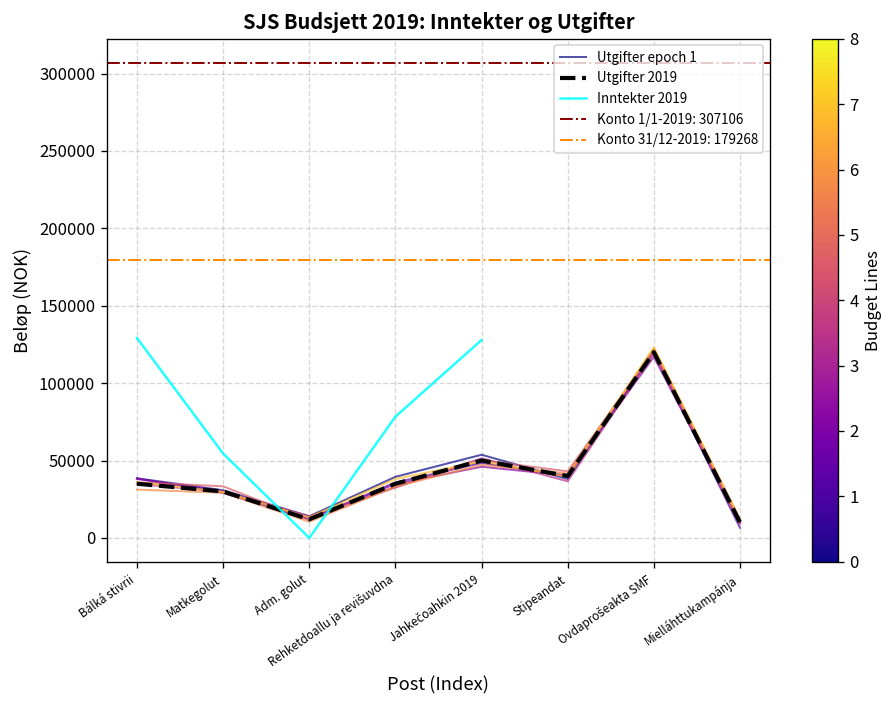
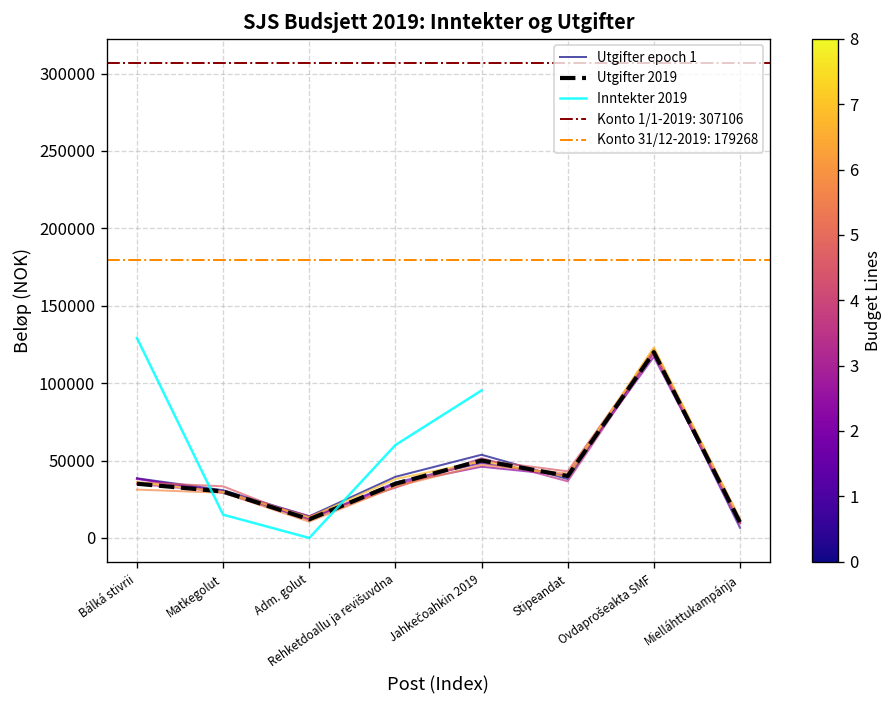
  {
    "Utgifter epoch 1": {
      "Jahkečoahkin 2019": 54000
    },
    "Inntekter 2019": {
      "Bálká stivrii": 129000,
-     "Matkegolut": 55000,
+     "Matkegolut": 15000,
      "Adm. golut": 0,
-     "Rehketdoallu ja revišuvdna": 78000,
-     "Jahkečoahkin 2019": 128000
+     "Rehketdoallu ja revišuvdna": 60000,
+     "Jahkečoahkin 2019": 95000
    }
  }
